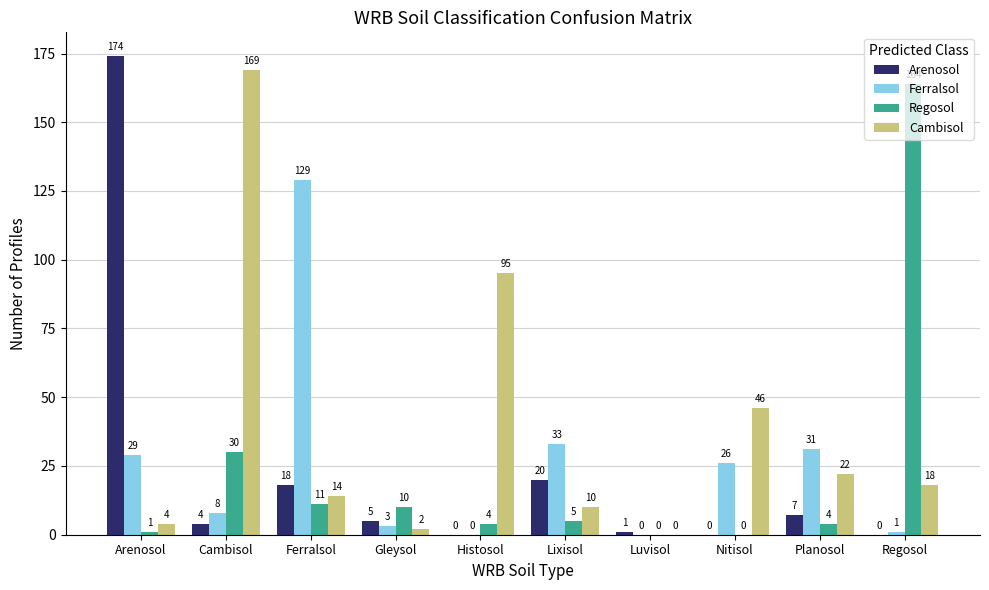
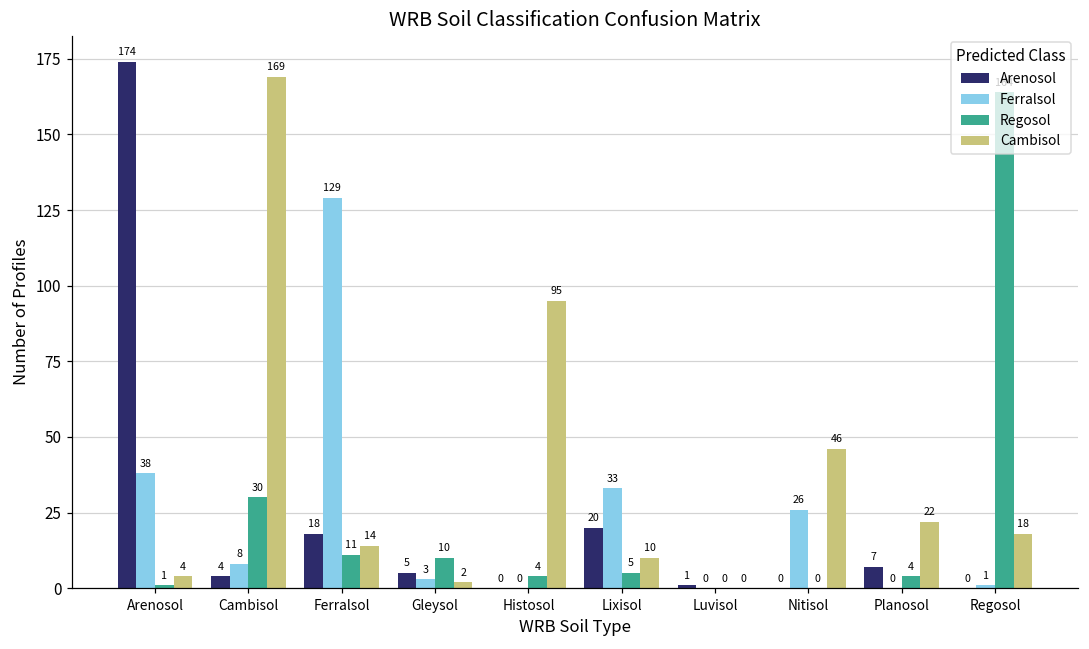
  {
    "Arenosol": {
      "Arenosol": 174,
      "Cambisol": 4,
      "Ferralsol": 18,
      "Gleysol": 5,
      "Histosol": 0,
      "Lixisol": 20,
      "Luvisol": 1,
      "Nitisol": 0,
      "Planosol": 7,
      "Regosol": 0
    },
    "Ferralsol": {
-     "Arenosol": 29,
+     "Arenosol": 38,
      "Cambisol": 8,
      "Ferralsol": 129,
      "Gleysol": 3,
      "Histosol": 0,
      "Lixisol": 33,
      "Luvisol": 0,
      "Nitisol": 26,
-     "Planosol": 31,
+     "Planosol": 0,
      "Regosol": 1
    },
    "Regosol": {
      "Arenosol": 1,
      "Cambisol": 30,
      "Ferralsol": 11,
      "Gleysol": 10,
      "Histosol": 4,
      "Lixisol": 5,
      "Luvisol": 0,
      "Nitisol": 0,
      "Planosol": 4
    },
    "Cambisol": {
      "Arenosol": 4,
      "Cambisol": 169,
      "Ferralsol": 14,
      "Gleysol": 2,
      "Histosol": 95,
      "Lixisol": 10,
      "Luvisol": 0,
      "Nitisol": 46,
      "Planosol": 22,
      "Regosol": 18
    }
  }
